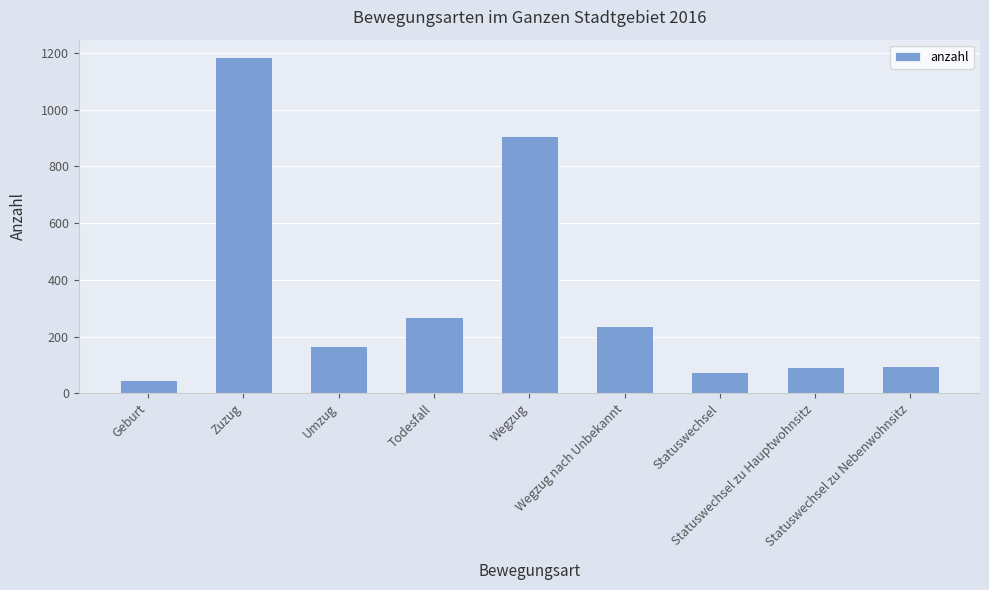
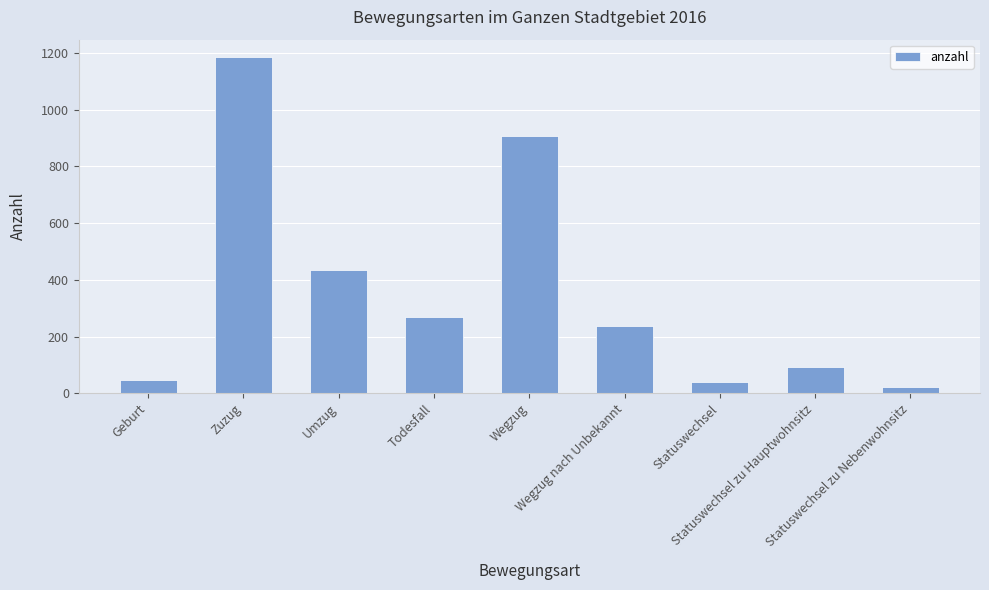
  {
    "Geburt": 50,
    "Zuzug": 1190,
-   "Umzug": 170,
+   "Umzug": 440,
    "Todesfall": 270,
    "Wegzug": 910,
    "Wegzug nach Unbekannt": 240,
-   "Statuswechsel": 70,
+   "Statuswechsel": 40,
    "Statuswechsel zu Hauptwohnsitz": 90,
-   "Statuswechsel zu Nebenwohnsitz": 100
+   "Statuswechsel zu Nebenwohnsitz": 20
  }
